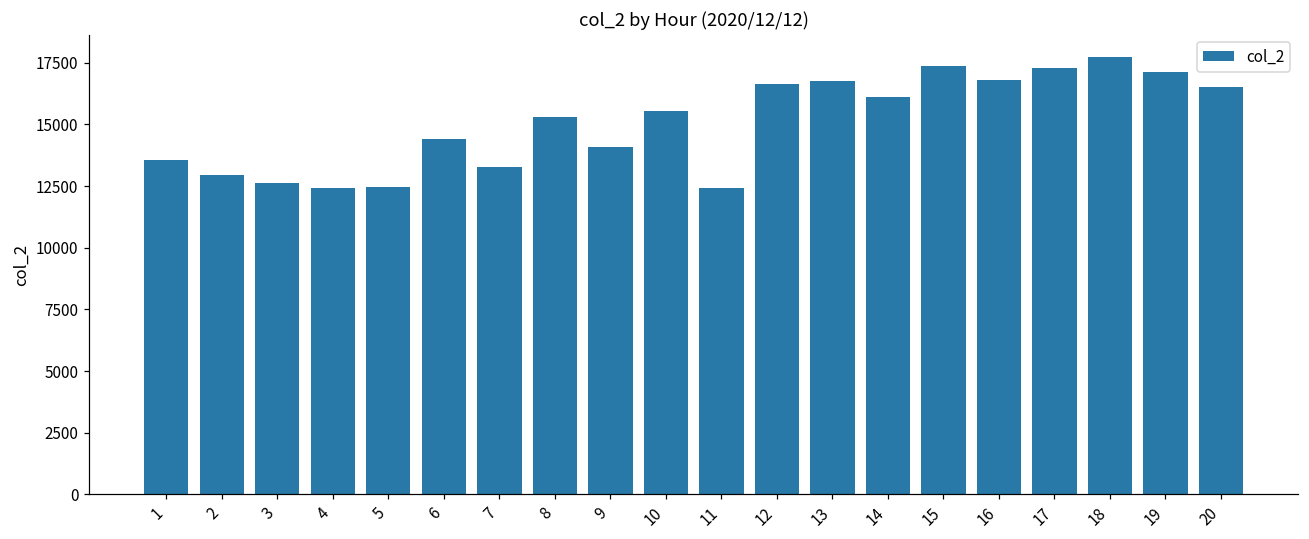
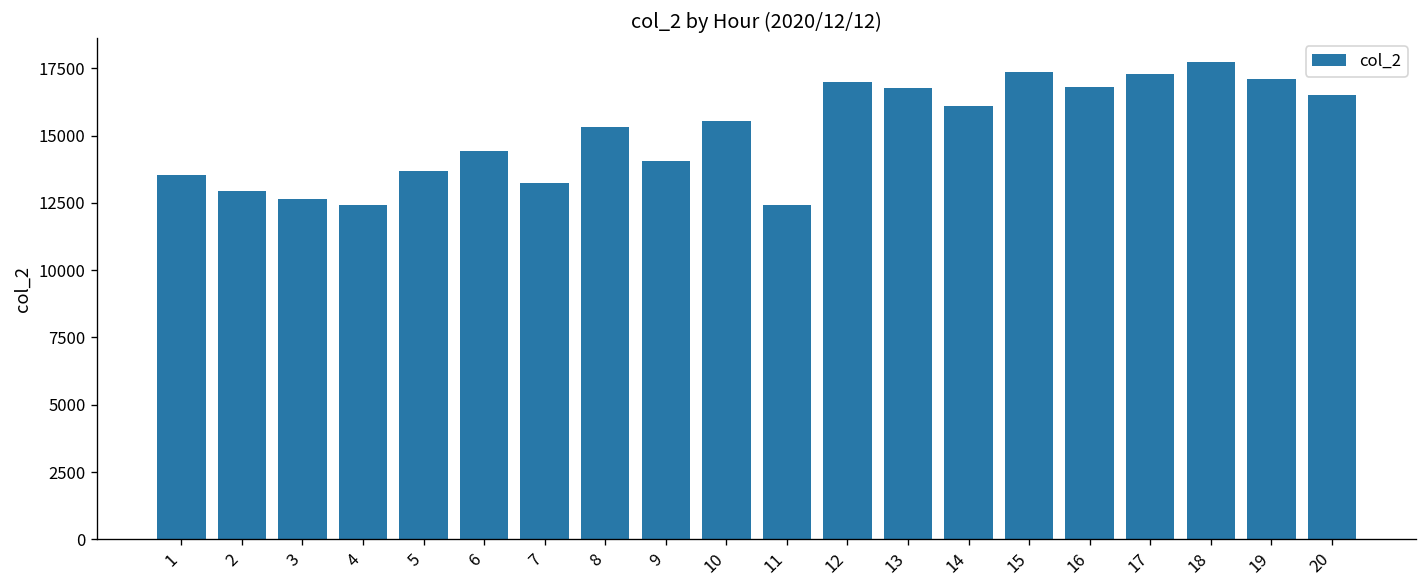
  {
    "1": 13500,
    "2": 12900,
    "3": 12600,
    "4": 12400,
-   "5": 12500,
+   "5": 13700,
    "6": 14400,
    "7": 13300,
    "8": 15300,
    "9": 14100,
    "10": 15500,
    "11": 12400,
-   "12": 16600,
+   "12": 17000,
    "13": 16800,
    "14": 16100,
    "15": 17400,
    "16": 16800,
    "17": 17300,
    "18": 17700,
    "19": 17100,
    "20": 16500
  }
